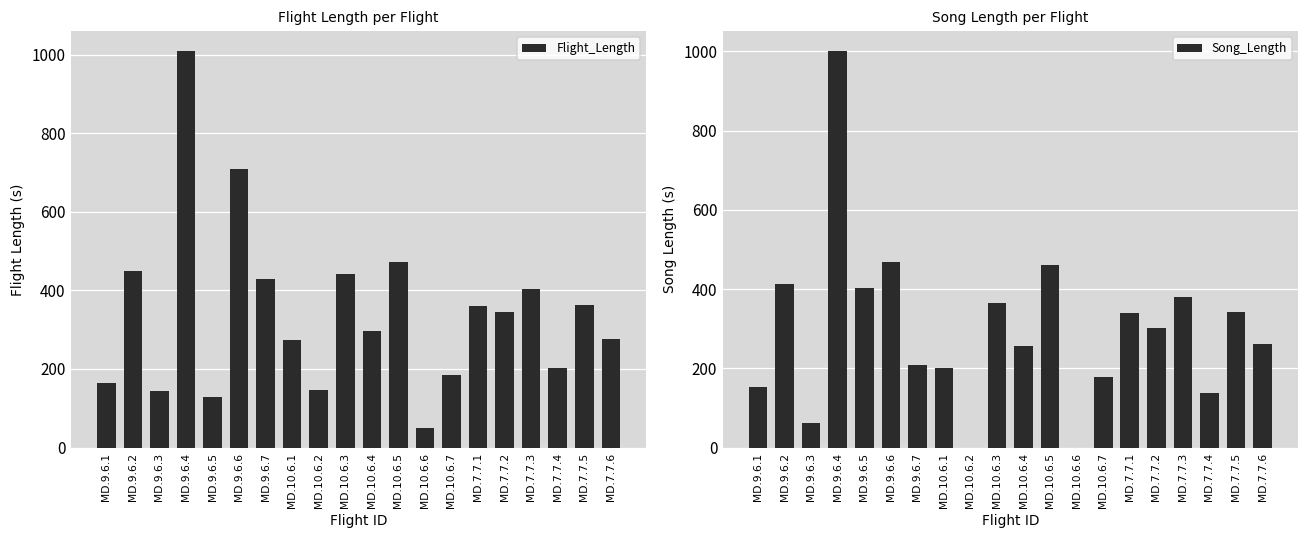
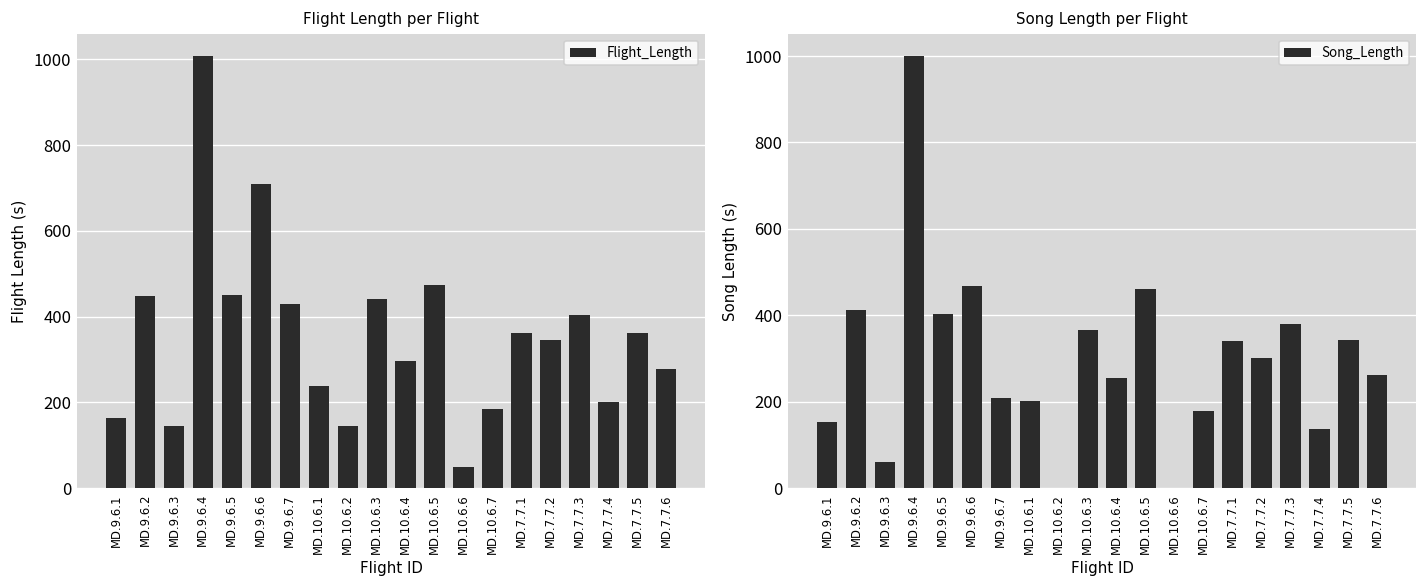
  {
    "Flight Length per Flight": {
      "MD.9.6.1": 160,
      "MD.9.6.2": 450,
      "MD.9.6.3": 140,
      "MD.9.6.4": 1010,
-     "MD.9.6.5": 130,
+     "MD.9.6.5": 450,
      "MD.9.6.6": 710,
      "MD.9.6.7": 430,
-     "MD.10.6.1": 270,
+     "MD.10.6.1": 240,
      "MD.10.6.2": 150,
      "MD.10.6.3": 440,
      "MD.10.6.4": 300,
      "MD.10.6.5": 470,
      "MD.10.6.6": 50,
      "MD.10.6.7": 190,
      "MD.7.7.1": 360,
      "MD.7.7.2": 350,
      "MD.7.7.3": 400,
      "MD.7.7.4": 200,
      "MD.7.7.5": 360,
      "MD.7.7.6": 280
    },
    "Song Length per Flight": {
      "MD.9.6.1": 150,
      "MD.9.6.2": 410,
      "MD.9.6.3": 60,
      "MD.9.6.4": 1000,
      "MD.9.6.5": 400,
      "MD.9.6.6": 470,
      "MD.9.6.7": 210,
      "MD.10.6.1": 200,
      "MD.10.6.2": 0,
      "MD.10.6.3": 370,
      "MD.10.6.4": 260,
      "MD.10.6.5": 460,
      "MD.10.6.6": 0,
      "MD.10.6.7": 180,
      "MD.7.7.1": 340,
      "MD.7.7.2": 300,
      "MD.7.7.3": 380,
      "MD.7.7.4": 140,
      "MD.7.7.5": 340,
      "MD.7.7.6": 260
    }
  }
